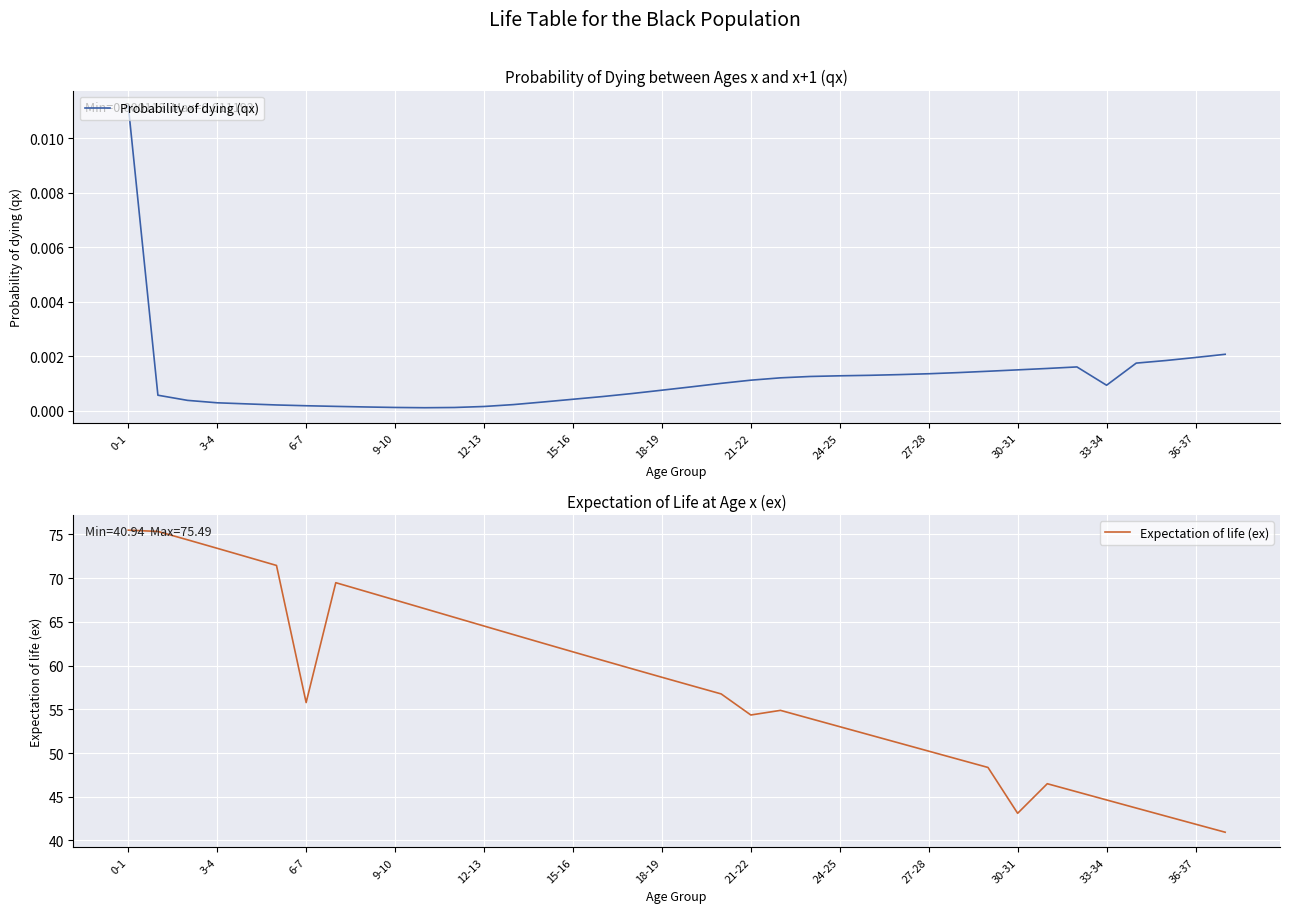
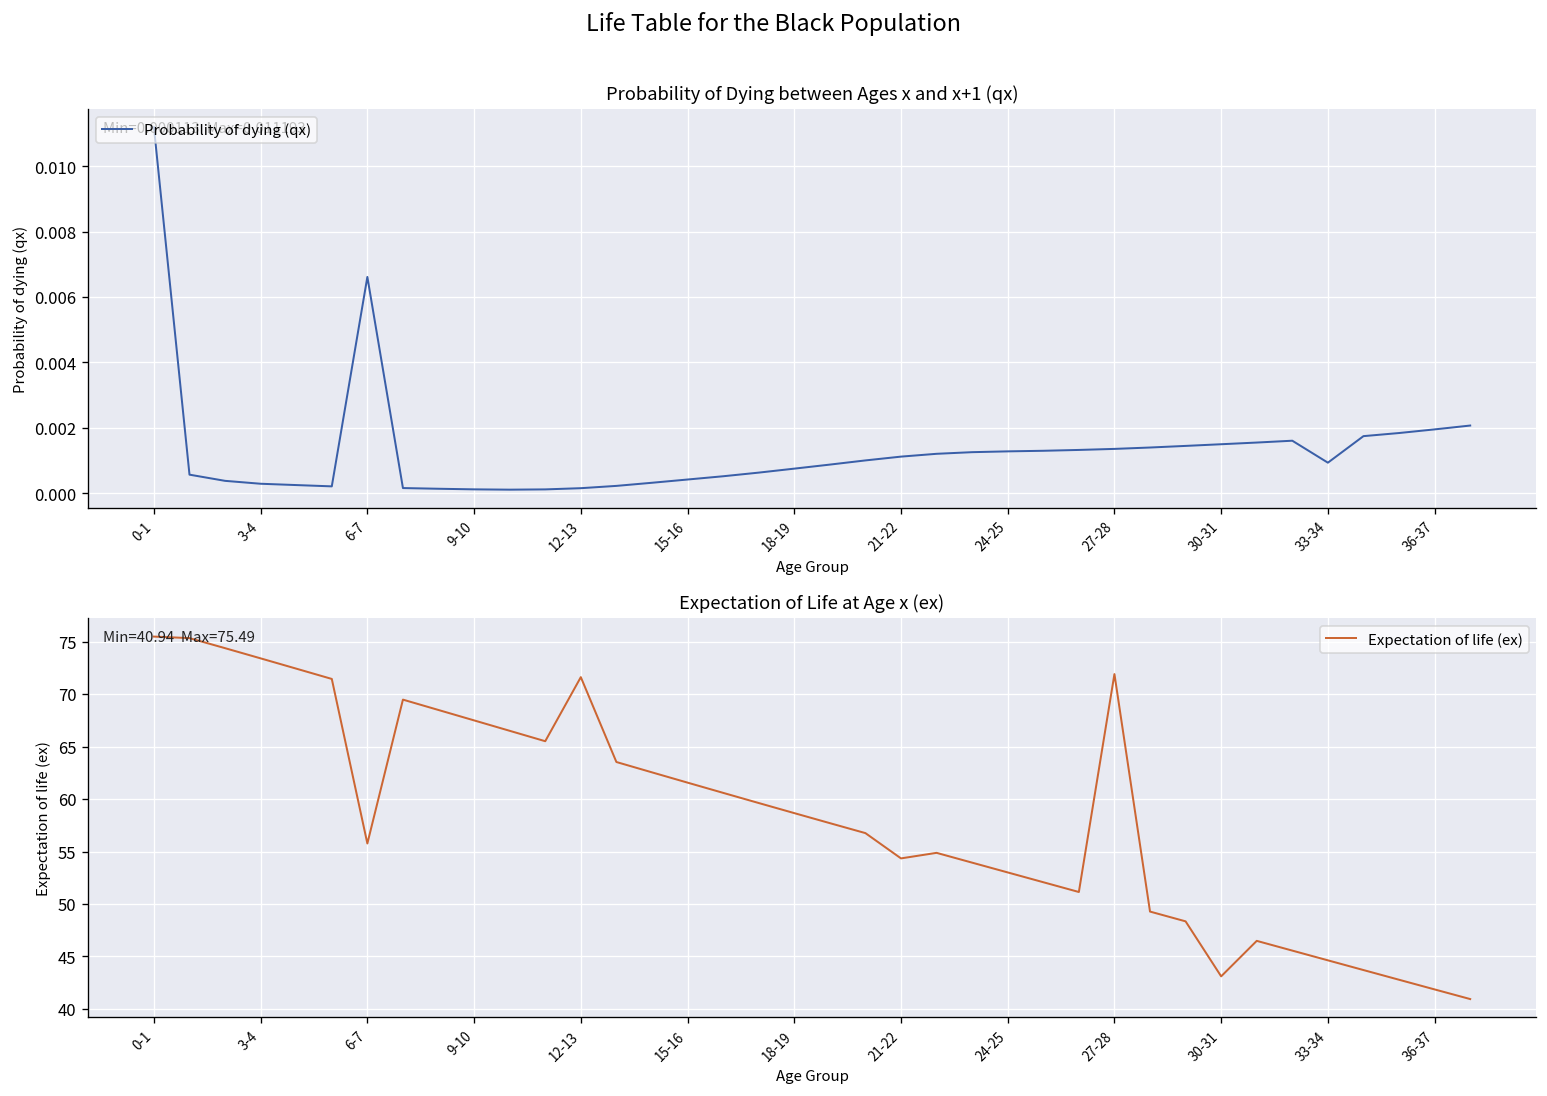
  {
    "Probability of Dying between Ages x and x+1 (qx)": {
      "3-4": 0.0003,
-     "6-7": 0.0002,
+     "6-7": 0.0066,
      "9-10": 0.0001,
      "12-13": 0.0002,
      "15-16": 0.0004,
      "18-19": 0.0008,
      "21-22": 0.0011,
      "24-25": 0.0013,
      "27-28": 0.0014,
      "30-31": 0.0015,
      "33-34": 0.0009,
      "36-37": 0.0020
    },
    "Expectation of Life at Age x (ex)": {
      "3-4": 73,
      "6-7": 56,
      "9-10": 68,
-     "12-13": 65,
+     "12-13": 72,
      "15-16": 62,
      "18-19": 59,
      "21-22": 54,
      "24-25": 53,
-     "27-28": 50,
+     "27-28": 72,
      "30-31": 43,
      "33-34": 45,
      "36-37": 42
    }
  }
